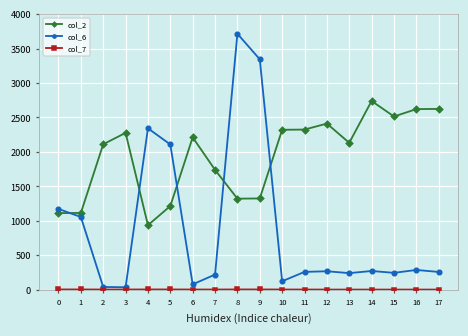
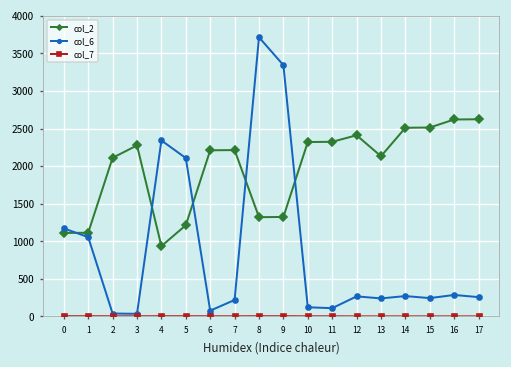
  {
    "col_2": {
      "0": 1100,
      "1": 1100,
      "2": 2100,
      "3": 2300,
      "4": 900,
      "5": 1200,
      "6": 2200,
-     "7": 1700,
+     "7": 2200,
      "8": 1300,
      "9": 1300,
      "10": 2300,
      "11": 2300,
      "12": 2400,
      "13": 2100,
-     "14": 2700,
+     "14": 2500,
      "15": 2500,
      "16": 2600,
      "17": 2600
    },
    "col_6": {
      "0": 1200,
      "1": 1100,
      "4": 2300,
      "5": 2100,
      "6": 100,
      "7": 200,
      "8": 3700,
      "9": 3300,
      "10": 100,
-     "11": 300,
+     "11": 100,
      "12": 300,
      "13": 200,
      "14": 300,
      "15": 200,
      "16": 300,
      "17": 300
    },
    "col_7": {
      "0": 0,
      "1": 0,
      "4": 0,
      "5": 0,
      "6": 0,
      "7": 0,
      "8": 0,
      "9": 0,
      "10": 0,
      "11": 0,
      "12": 0,
      "13": 0,
      "14": 0,
      "15": 0,
      "16": 0,
      "17": 0
    }
  }
